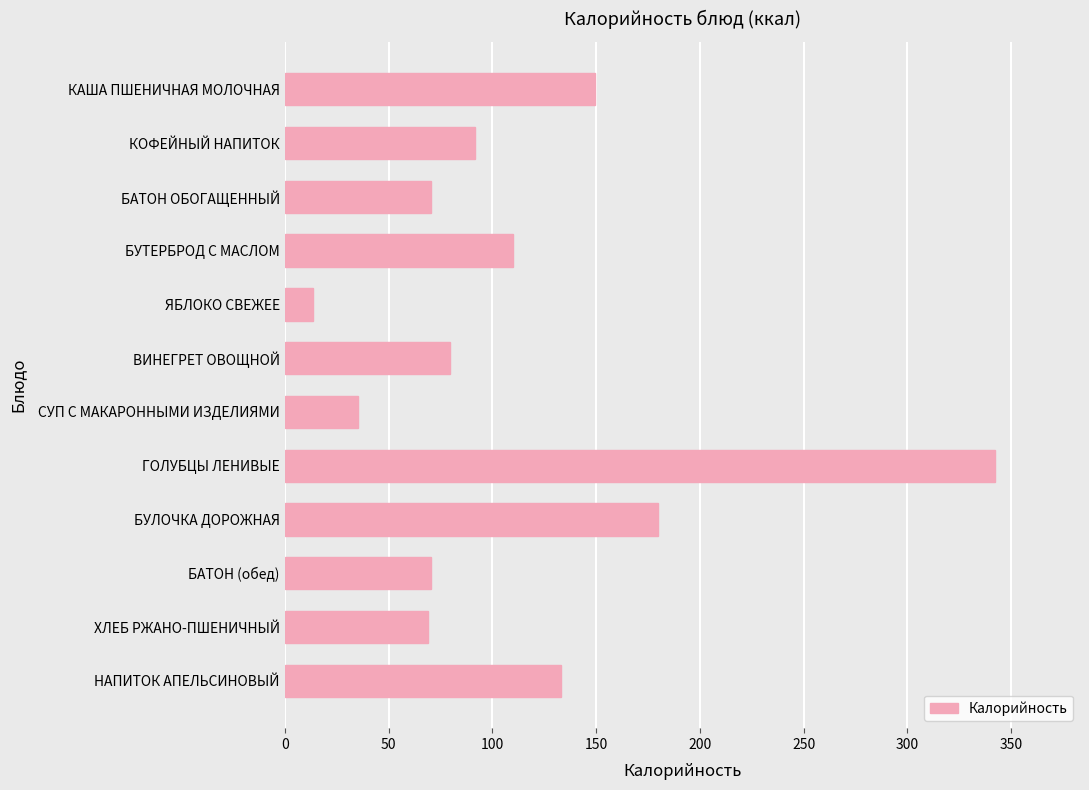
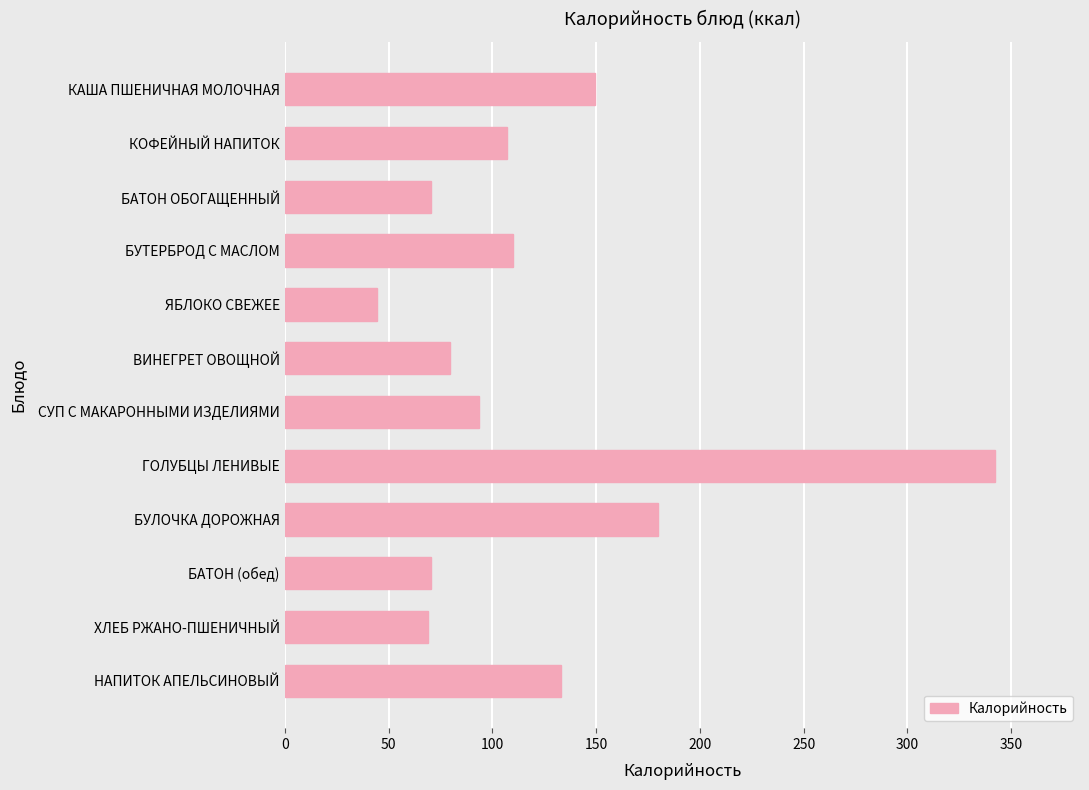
  {
    "КАША ПШЕНИЧНАЯ МОЛОЧНАЯ": 150,
-   "КОФЕЙНЫЙ НАПИТОК": 92,
+   "КОФЕЙНЫЙ НАПИТОК": 107,
    "БАТОН ОБОГАЩЕННЫЙ": 70,
    "БУТЕРБРОД С МАСЛОМ": 110,
-   "ЯБЛОКО СВЕЖЕЕ": 14,
+   "ЯБЛОКО СВЕЖЕЕ": 44,
    "ВИНЕГРЕТ ОВОЩНОЙ": 79,
-   "СУП С МАКАРОННЫМИ ИЗДЕЛИЯМИ": 35,
+   "СУП С МАКАРОННЫМИ ИЗДЕЛИЯМИ": 94,
    "ГОЛУБЦЫ ЛЕНИВЫЕ": 342,
    "БУЛОЧКА ДОРОЖНАЯ": 180,
    "БАТОН (обед)": 70,
    "ХЛЕБ РЖАНО-ПШЕНИЧНЫЙ": 69,
    "НАПИТОК АПЕЛЬСИНОВЫЙ": 133
  }
